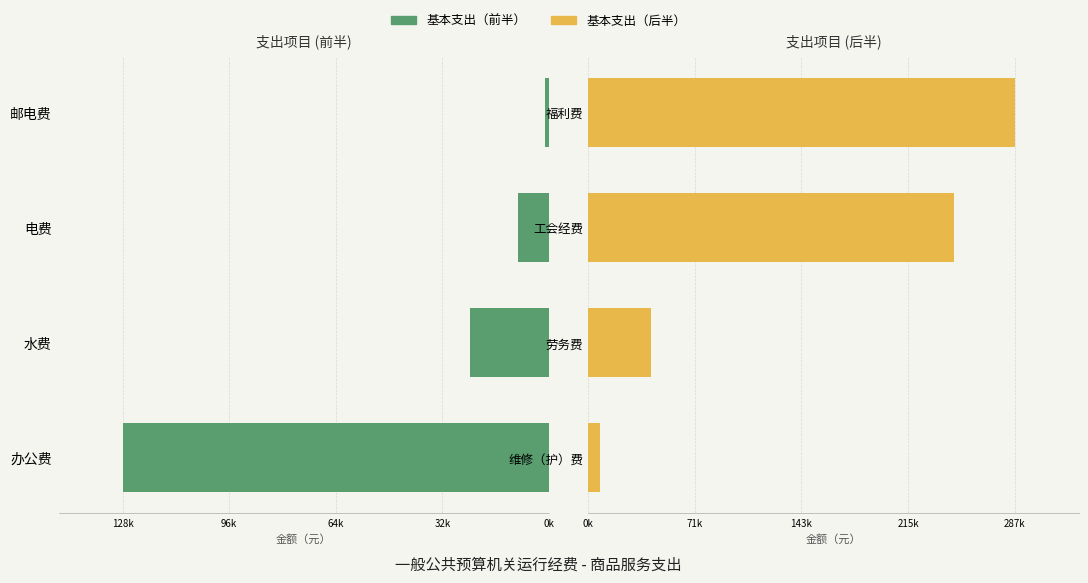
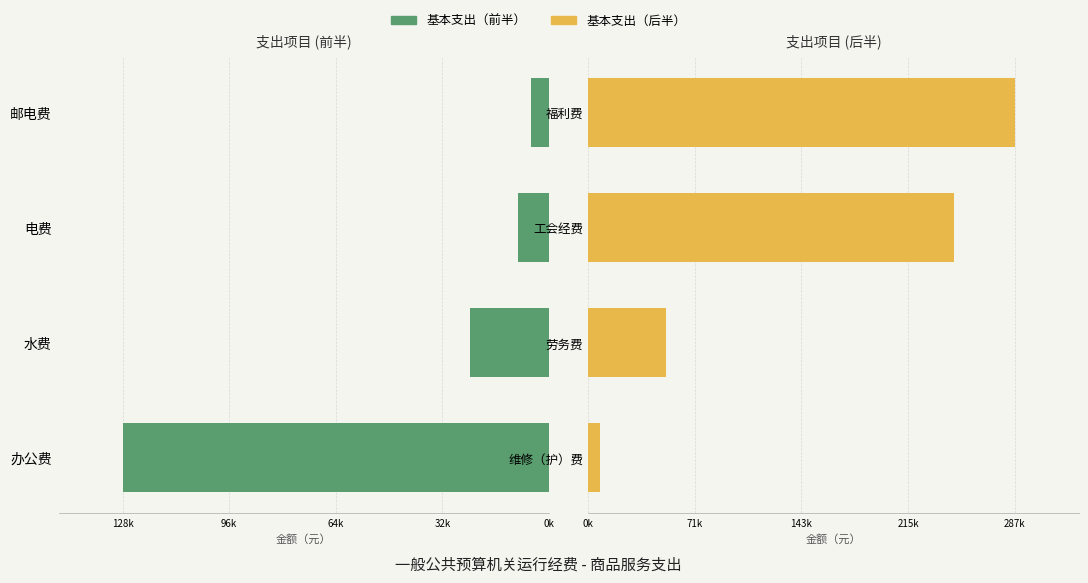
  {
    "支出项目 (前半)": {
-     "邮电费": 1000,
+     "邮电费": 6000,
      "电费": 9000,
      "水费": 24000,
      "办公费": 128000
    },
    "支出项目 (后半)": {
      "福利费": 288000,
-     "劳务费": 42000
+     "劳务费": 53000
    }
  }
